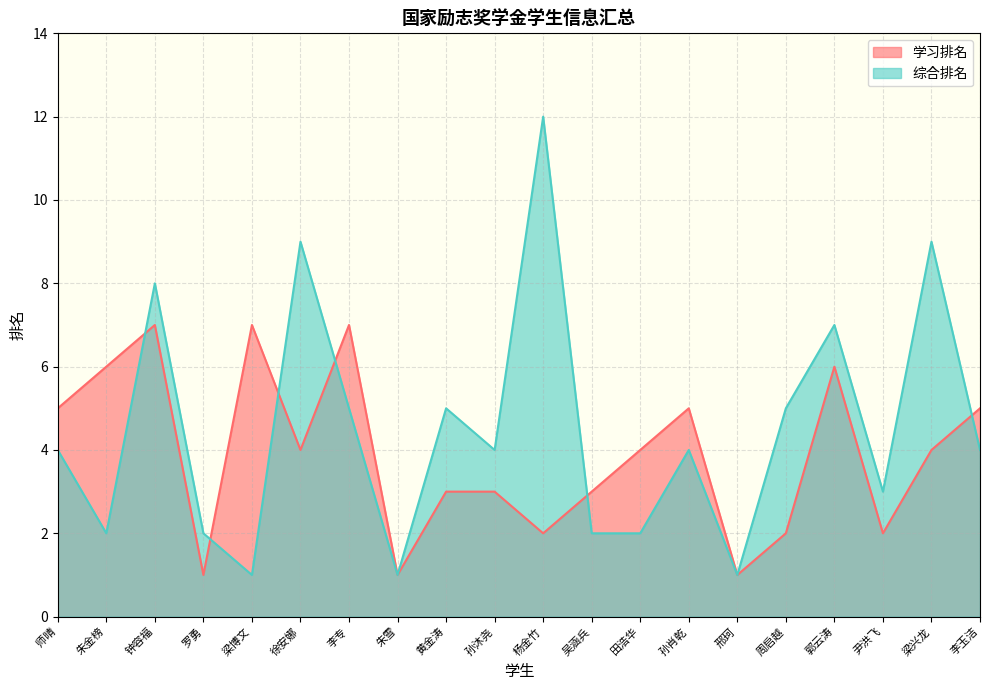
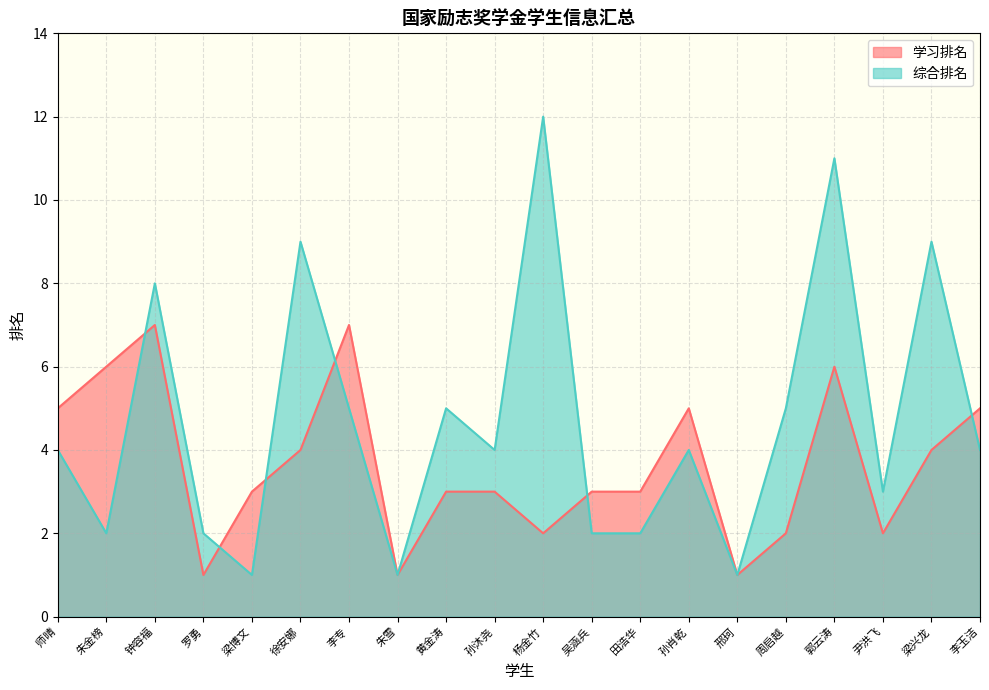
  {
    "学习排名": {
      "师晴": 5,
      "朱金榜": 6,
      "钟容福": 7,
      "罗勇": 1,
-     "梁博文": 7,
+     "梁博文": 3,
      "徐安娜": 4,
      "李专": 7,
      "黄金涛": 3,
      "孙沐尧": 3,
      "杨金竹": 2,
      "吴涵兵": 3,
-     "田浩华": 4,
+     "田浩华": 3,
      "孙肖乾": 5,
      "周启越": 2,
      "郭云涛": 6,
      "尹洪飞": 2,
      "梁兴龙": 4,
      "李玉洁": 5
    },
    "综合排名": {
      "师晴": 4,
      "朱金榜": 2,
      "钟容福": 8,
      "罗勇": 2,
      "梁博文": 1,
      "徐安娜": 9,
      "李专": 5,
      "黄金涛": 5,
      "孙沐尧": 4,
      "杨金竹": 12,
      "吴涵兵": 2,
      "田浩华": 2,
      "孙肖乾": 4,
      "周启越": 5,
-     "郭云涛": 7,
+     "郭云涛": 11,
      "尹洪飞": 3,
      "梁兴龙": 9,
      "李玉洁": 4
    }
  }
